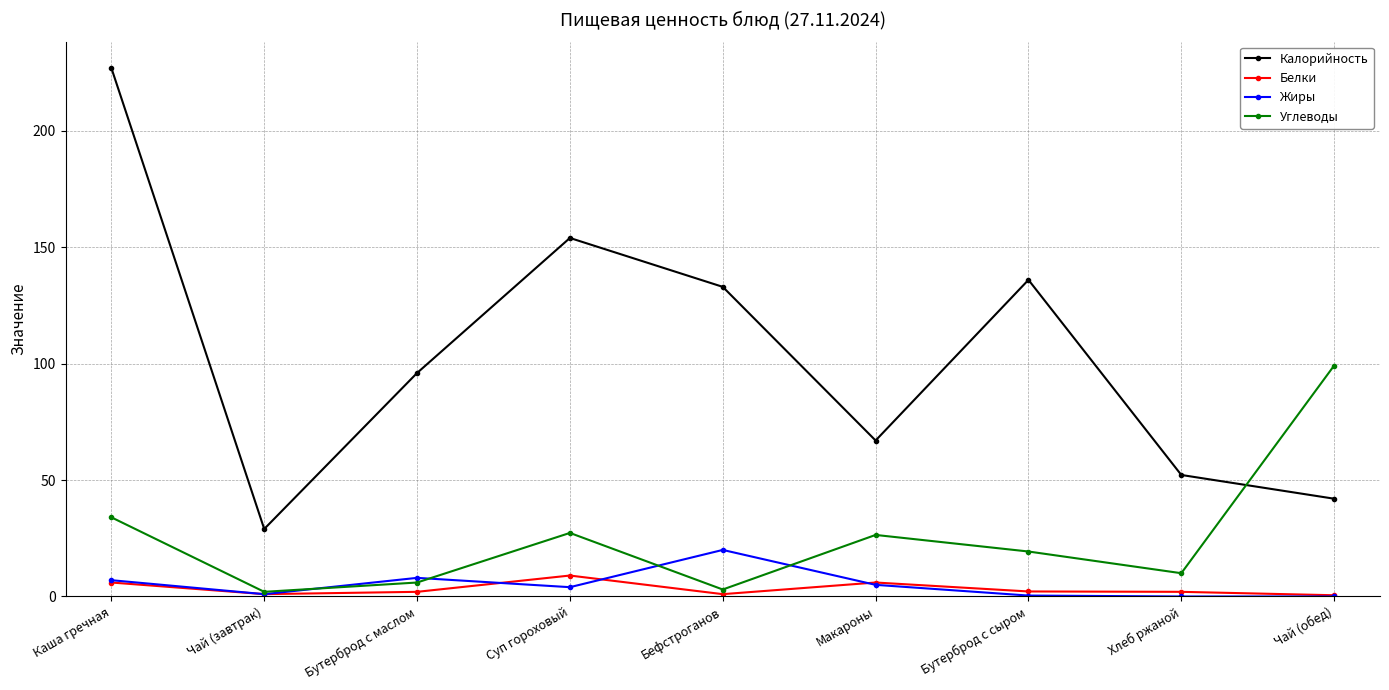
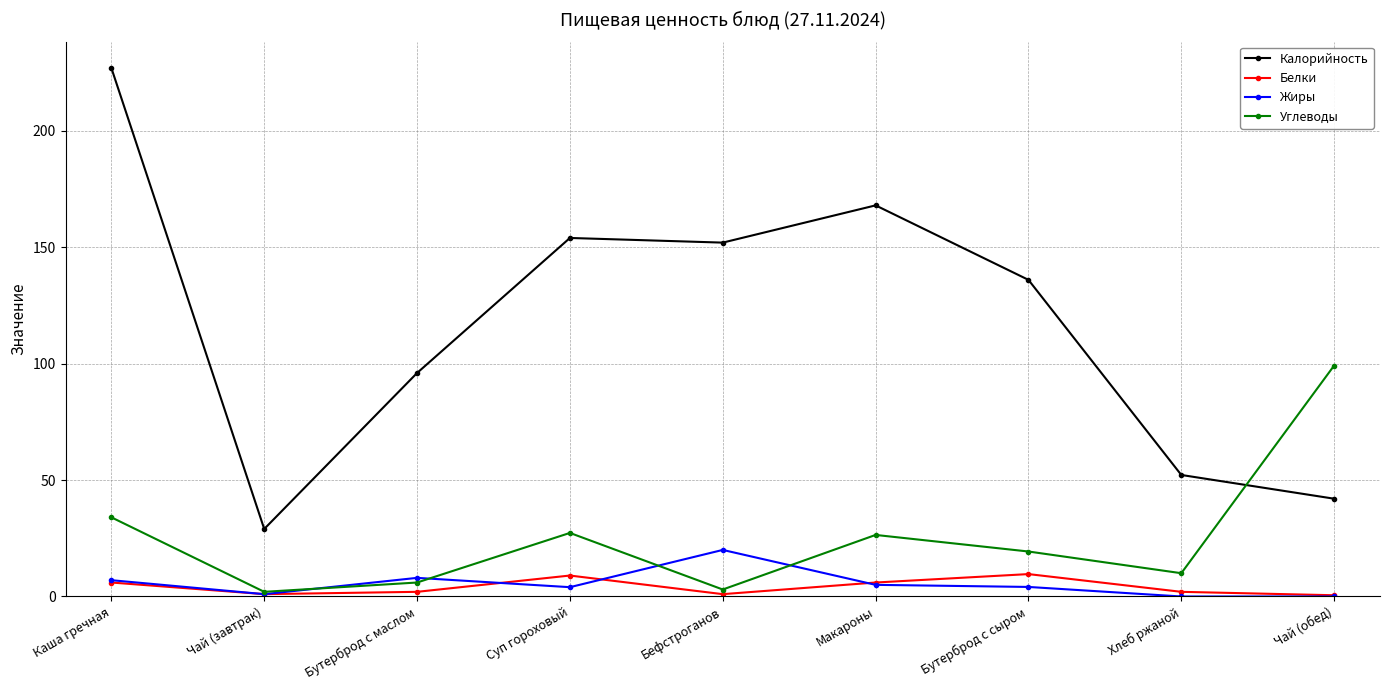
  {
    "Калорийность": {
      "Каша гречная": 227,
      "Чай (завтрак)": 29,
      "Бутерброд с маслом": 96,
      "Суп гороховый": 154,
-     "Бефстроганов": 133,
-     "Макароны": 67,
+     "Бефстроганов": 152,
+     "Макароны": 168,
      "Бутерброд с сыром": 136,
      "Хлеб ржаной": 52,
      "Чай (обед)": 42
    },
    "Белки": {
      "Бутерброд с маслом": 2,
      "Суп гороховый": 9,
      "Бефстроганов": 1,
-     "Бутерброд с сыром": 2,
+     "Бутерброд с сыром": 10,
      "Хлеб ржаной": 2
    },
    "Жиры": {
      "Бутерброд с маслом": 8,
      "Суп гороховый": 4,
      "Бефстроганов": 20,
-     "Бутерброд с сыром": 0,
+     "Бутерброд с сыром": 4,
      "Хлеб ржаной": 0
    },
    "Углеводы": {
      "Каша гречная": 34,
      "Бутерброд с маслом": 6,
      "Суп гороховый": 27,
      "Бефстроганов": 3,
      "Макароны": 26,
      "Бутерброд с сыром": 19,
      "Хлеб ржаной": 10,
      "Чай (обед)": 99
    }
  }
